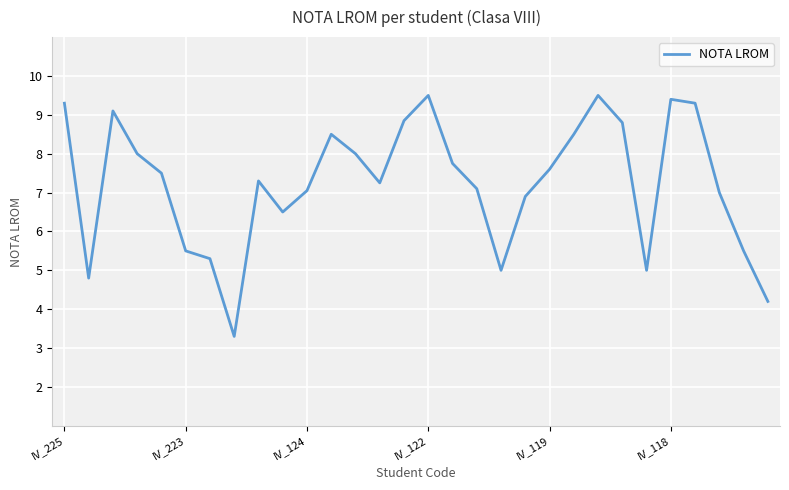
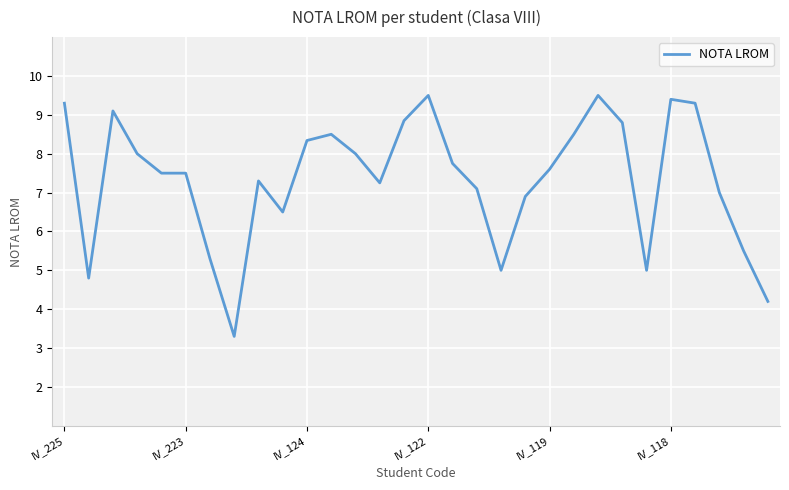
  {
    "IV_225": 9.3,
-   "IV_223": 5.5,
-   "IV_124": 7.1,
+   "IV_223": 7.5,
+   "IV_124": 8.3,
    "IV_122": 9.5,
    "IV_119": 7.6,
    "IV_118": 9.4
  }
